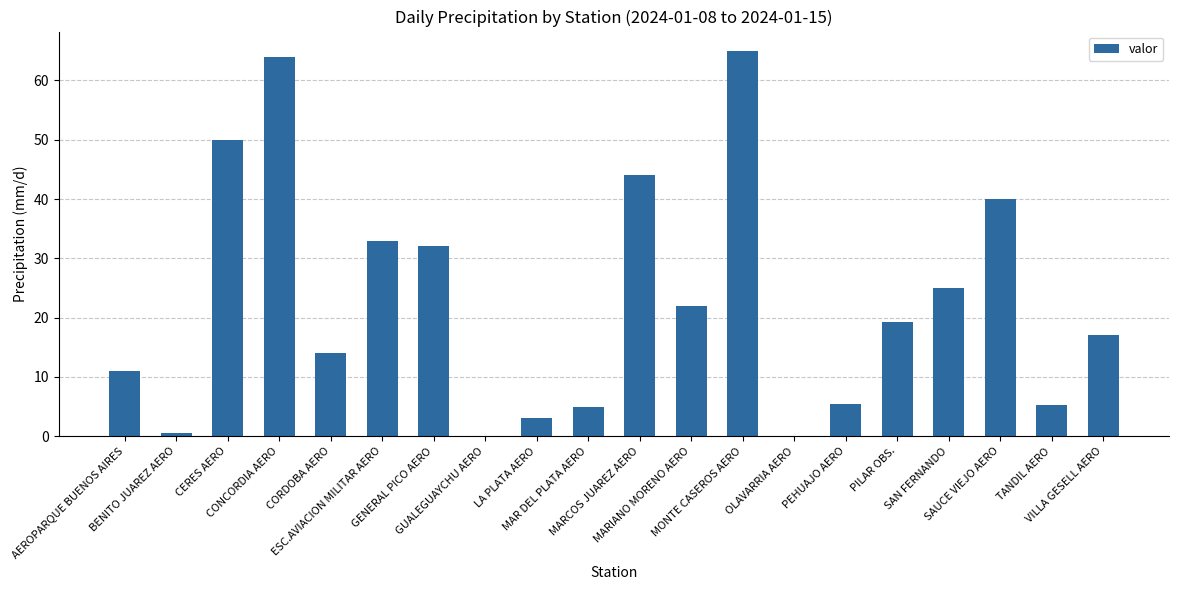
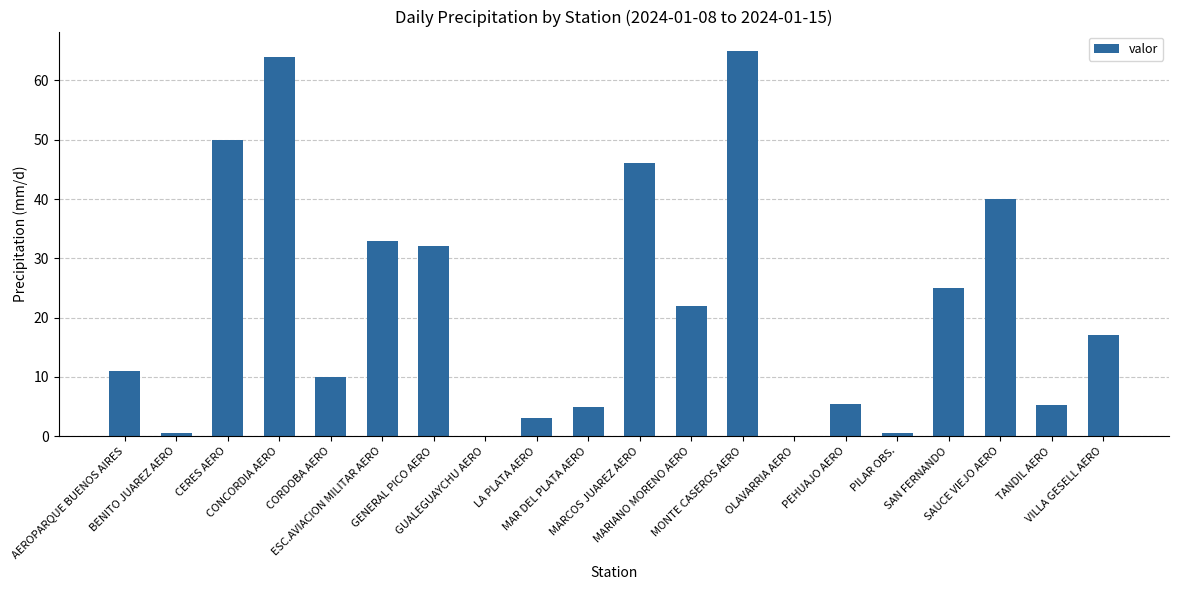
  {
    "AEROPARQUE BUENOS AIRES": 11,
    "BENITO JUAREZ AERO": 1,
    "CERES AERO": 50,
    "CONCORDIA AERO": 64,
-   "CORDOBA AERO": 14,
+   "CORDOBA AERO": 10,
    "ESC.AVIACION MILITAR AERO": 33,
    "GENERAL PICO AERO": 32,
    "GUALEGUAYCHU AERO": 0,
    "LA PLATA AERO": 3,
    "MAR DEL PLATA AERO": 5,
-   "MARCOS JUAREZ AERO": 44,
+   "MARCOS JUAREZ AERO": 46,
    "MARIANO MORENO AERO": 22,
    "MONTE CASEROS AERO": 65,
    "OLAVARRIA AERO": 0,
    "PEHUAJO AERO": 6,
-   "PILAR OBS.": 19,
+   "PILAR OBS.": 1,
    "SAN FERNANDO": 25,
    "SAUCE VIEJO AERO": 40,
    "TANDIL AERO": 5,
    "VILLA GESELL AERO": 17
  }
